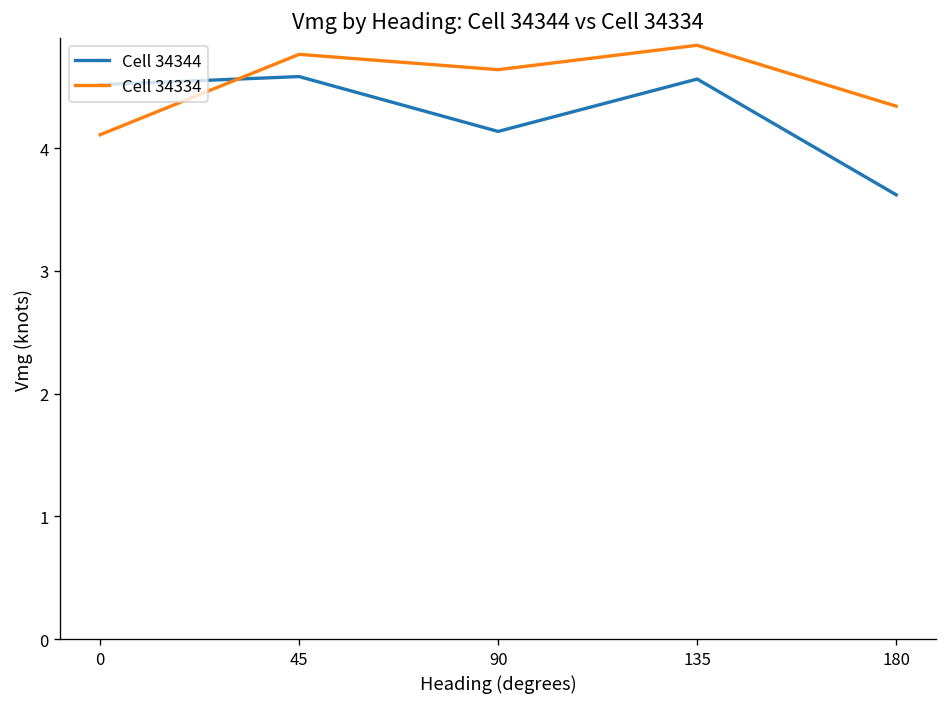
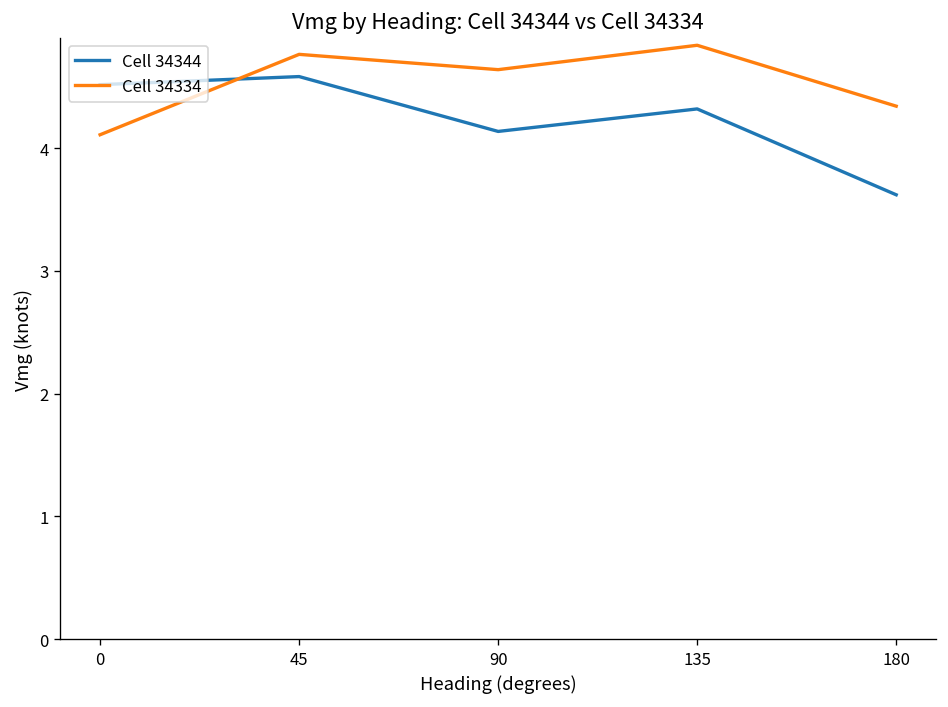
  {
    "Cell 34344": {
      "45": 4.58,
      "90": 4.14,
-     "135": 4.56,
+     "135": 4.32,
      "180": 3.62
    },
    "Cell 34334": {
      "0": 4.11,
      "45": 4.76,
      "90": 4.64,
      "135": 4.84,
      "180": 4.34
    }
  }
